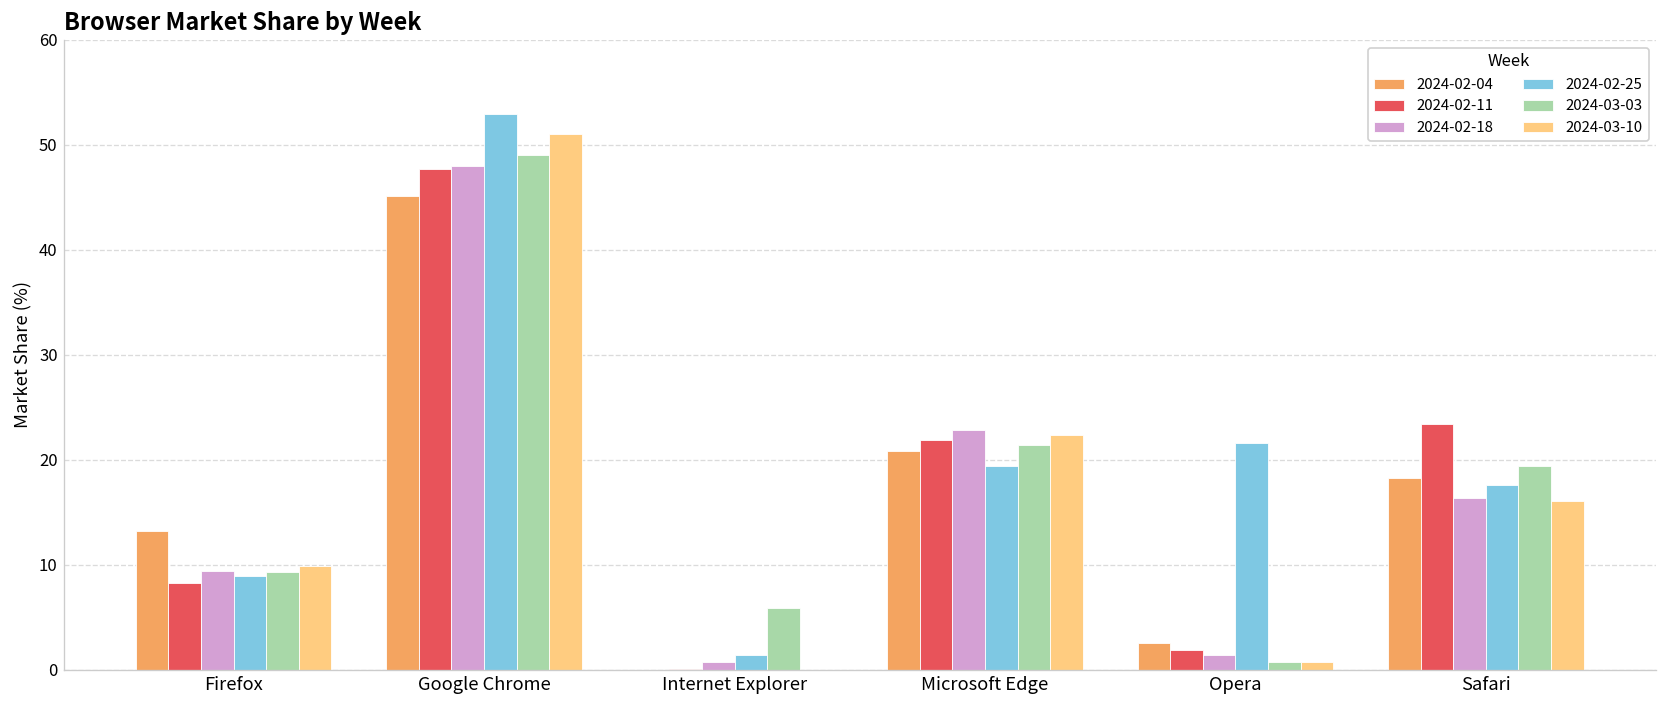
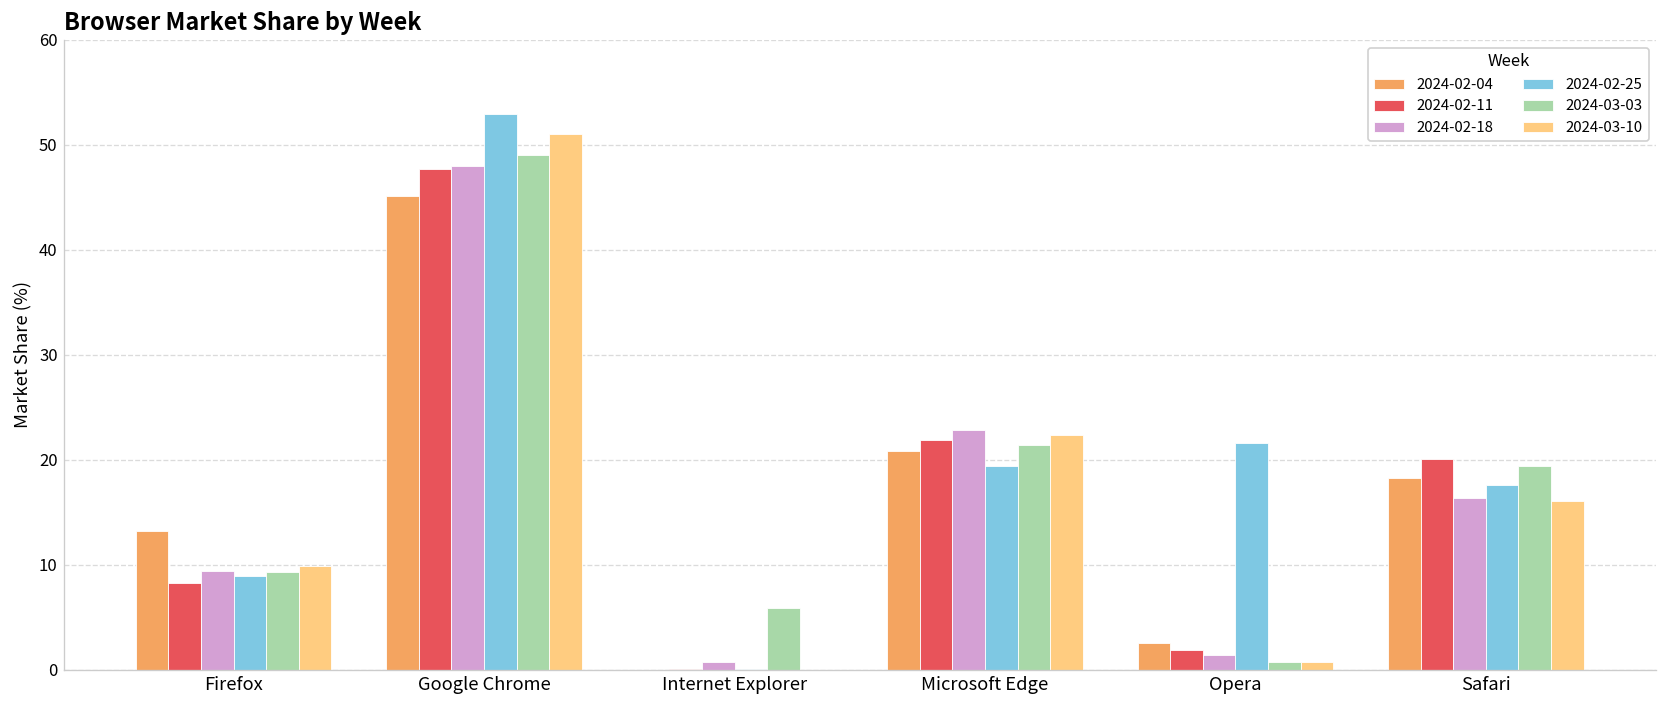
  {
    "2024-02-11": {
      "Firefox": 8,
      "Google Chrome": 48,
      "Microsoft Edge": 22,
      "Opera": 2,
-     "Safari": 23
+     "Safari": 20
    },
    "2024-02-18": {
      "Firefox": 9,
      "Google Chrome": 48,
      "Internet Explorer": 1,
      "Microsoft Edge": 23,
      "Opera": 1,
      "Safari": 16
    },
    "2024-02-25": {
      "Firefox": 9,
      "Google Chrome": 53,
-     "Internet Explorer": 1,
+     "Internet Explorer": 0,
      "Microsoft Edge": 19,
      "Opera": 22,
      "Safari": 18
    },
    "2024-03-03": {
      "Firefox": 9,
      "Google Chrome": 49,
      "Internet Explorer": 6,
      "Microsoft Edge": 21,
      "Opera": 1,
      "Safari": 19
    }
  }
